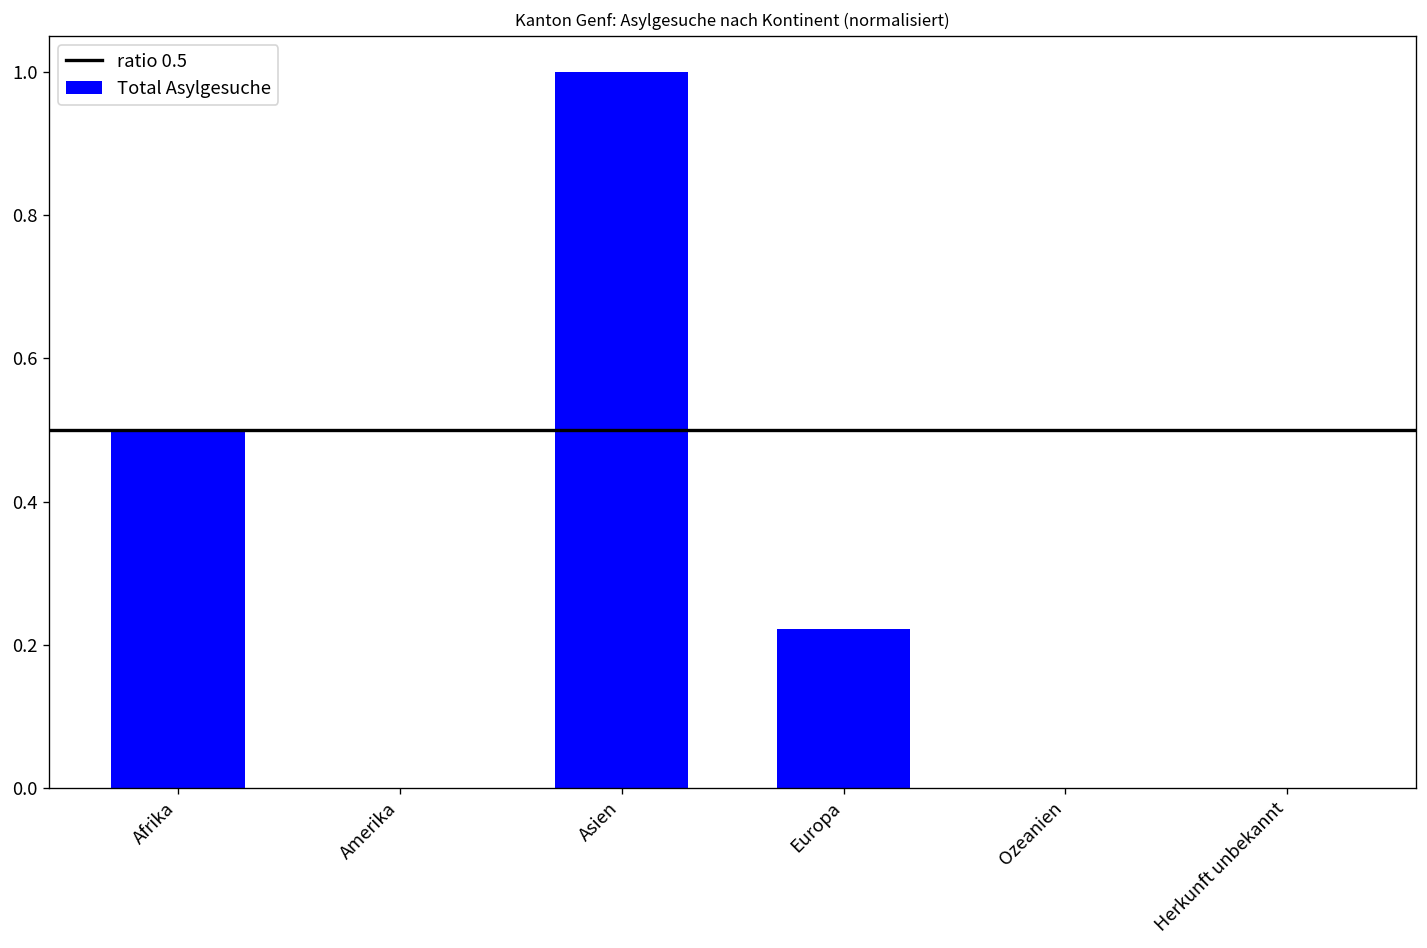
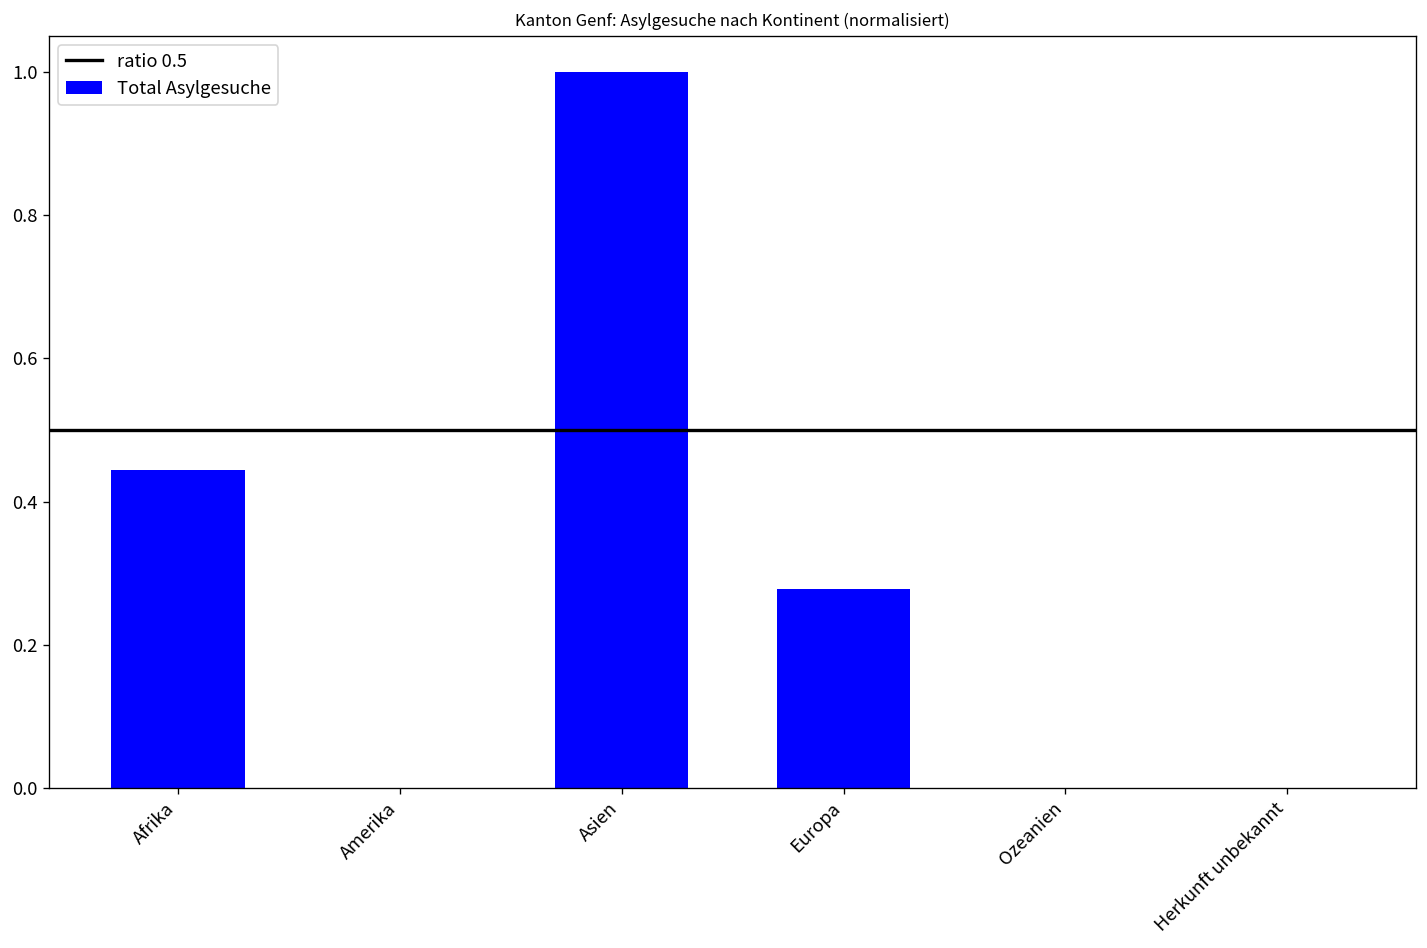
  {
-   "Afrika": 0.50,
+   "Afrika": 0.44,
    "Amerika": 0.00,
    "Asien": 1.00,
-   "Europa": 0.22,
+   "Europa": 0.28,
    "Ozeanien": 0.00,
    "Herkunft unbekannt": 0.00
  }
